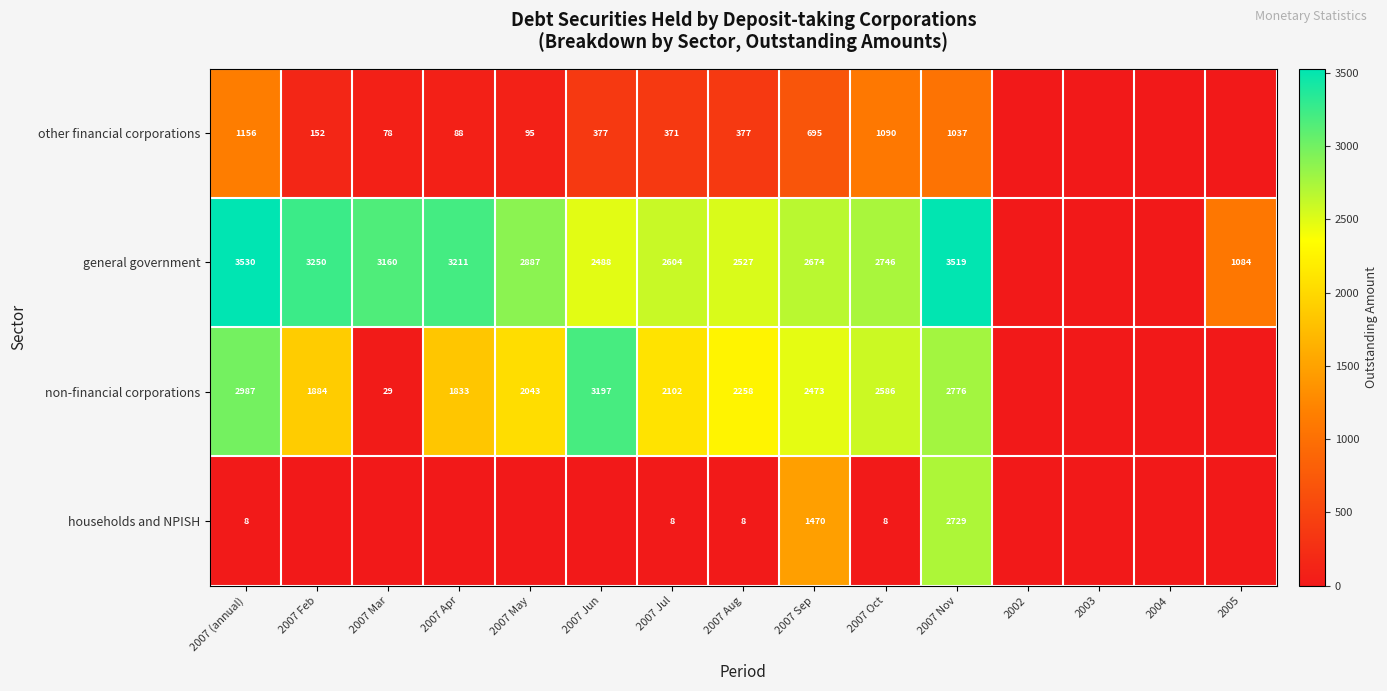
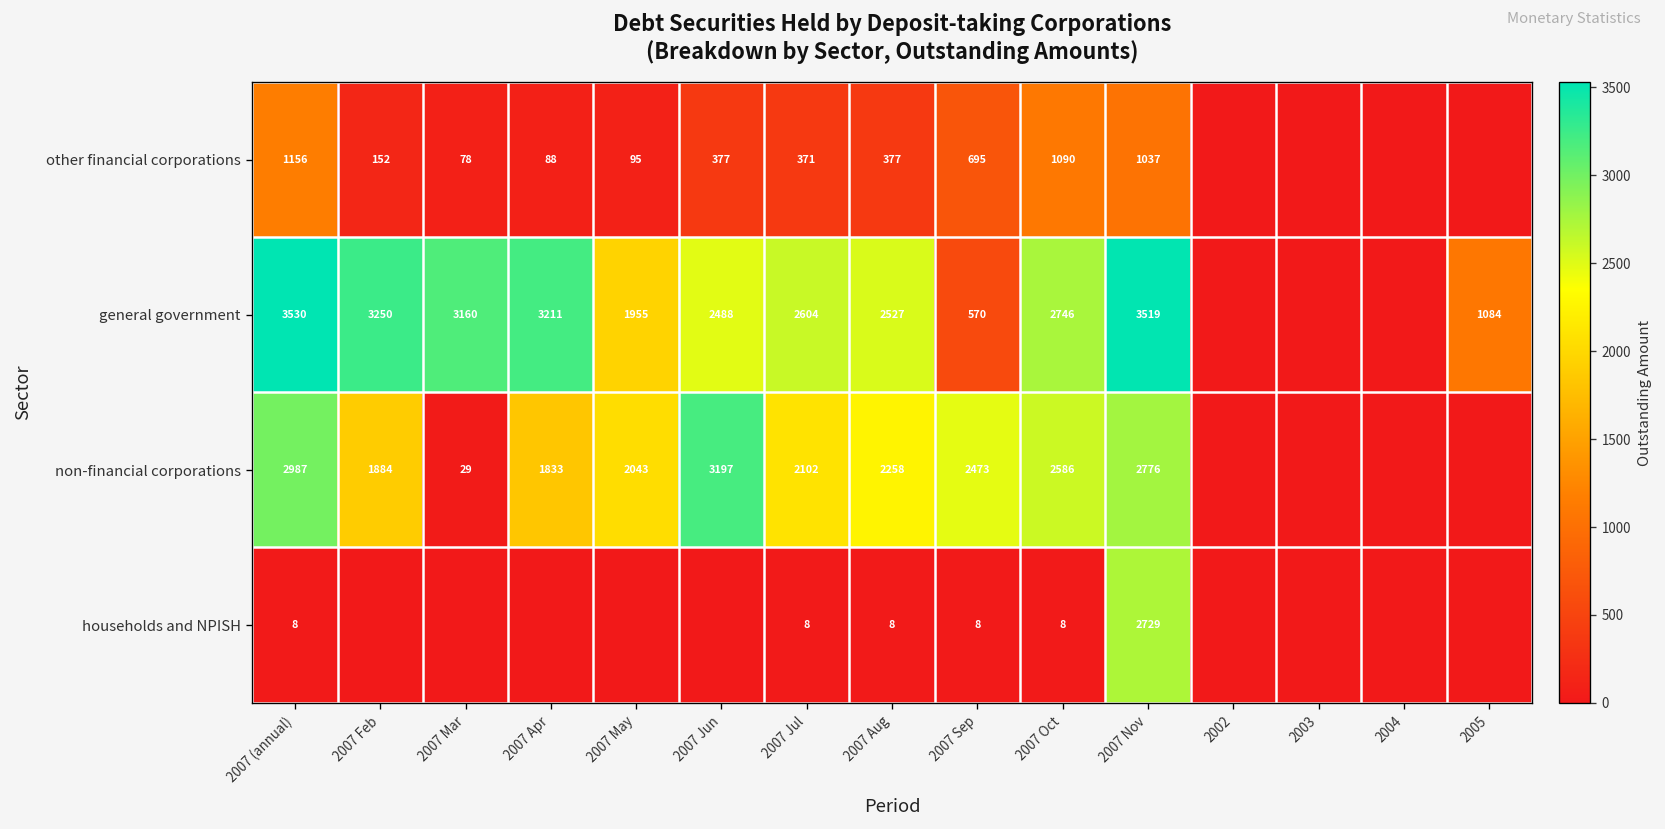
  {
    "other financial corporations": {
      "2007 (annual)": 1156,
      "2007 Feb": 152,
      "2007 Mar": 78,
      "2007 Apr": 88,
      "2007 May": 95,
      "2007 Jun": 377,
      "2007 Jul": 371,
      "2007 Aug": 377,
      "2007 Sep": 695,
      "2007 Oct": 1090,
      "2007 Nov": 1037
    },
    "general government": {
      "2007 (annual)": 3530,
      "2007 Feb": 3250,
      "2007 Mar": 3160,
      "2007 Apr": 3211,
-     "2007 May": 2887,
+     "2007 May": 1955,
      "2007 Jun": 2488,
      "2007 Jul": 2604,
      "2007 Aug": 2527,
-     "2007 Sep": 2674,
+     "2007 Sep": 570,
      "2007 Oct": 2746,
      "2007 Nov": 3519,
      "2005": 1084
    },
    "non-financial corporations": {
      "2007 (annual)": 2987,
      "2007 Feb": 1884,
      "2007 Mar": 29,
      "2007 Apr": 1833,
      "2007 May": 2043,
      "2007 Jun": 3197,
      "2007 Jul": 2102,
      "2007 Aug": 2258,
      "2007 Sep": 2473,
      "2007 Oct": 2586,
      "2007 Nov": 2776
    },
    "households and NPISH": {
      "2007 (annual)": 8,
      "2007 Jul": 8,
      "2007 Aug": 8,
-     "2007 Sep": 1470,
+     "2007 Sep": 8,
      "2007 Oct": 8,
      "2007 Nov": 2729
    }
  }
